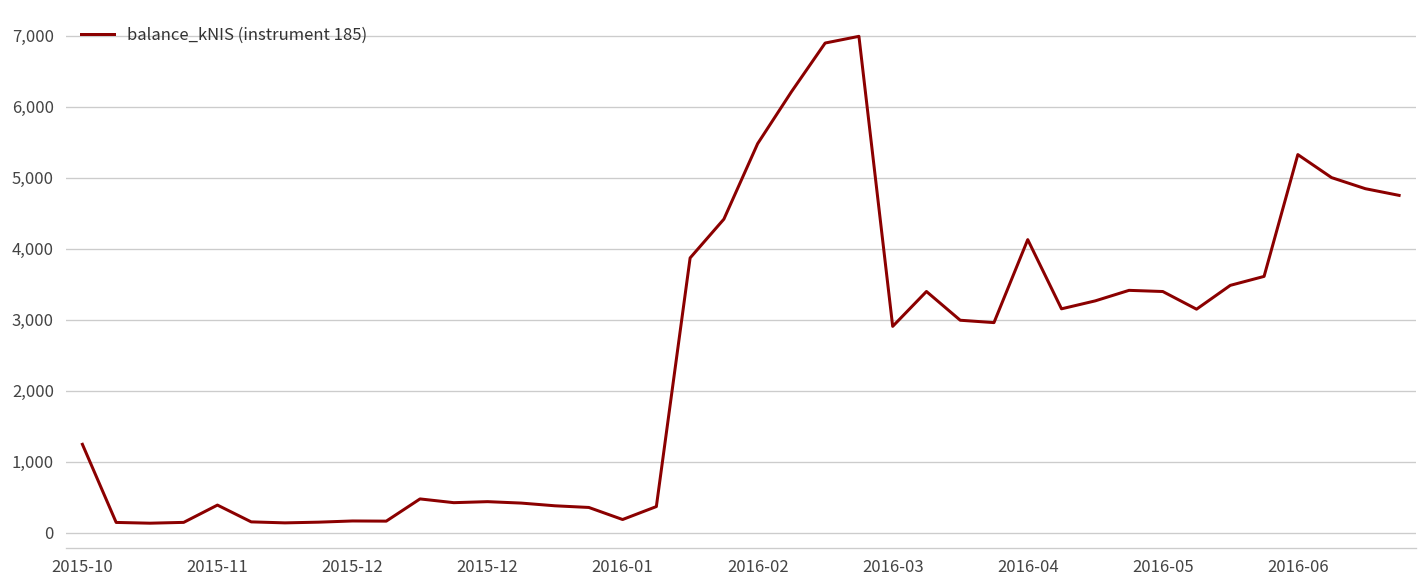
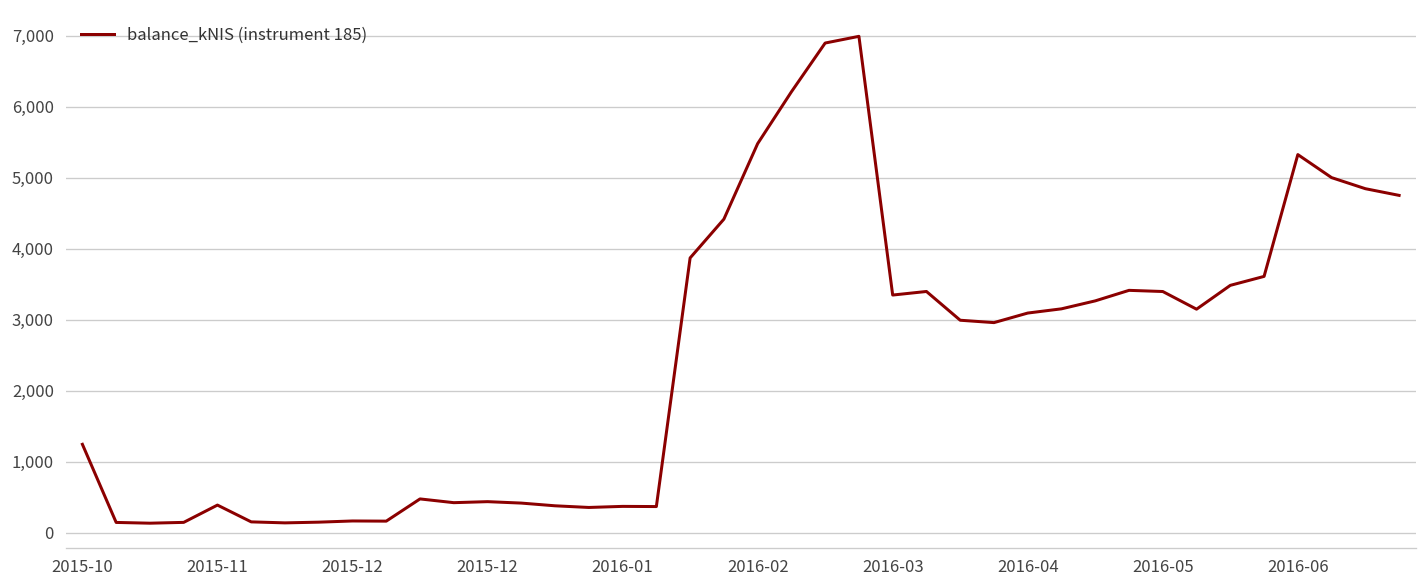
  {
    "2015-10": "1,200",
    "2015-11": "400",
-   "2016-01": "200",
+   "2016-01": "400",
    "2016-02": "5,500",
-   "2016-03": "2,900",
-   "2016-04": "4,100",
+   "2016-03": "3,300",
+   "2016-04": "3,100",
    "2016-05": "3,400",
    "2016-06": "5,300"
  }
